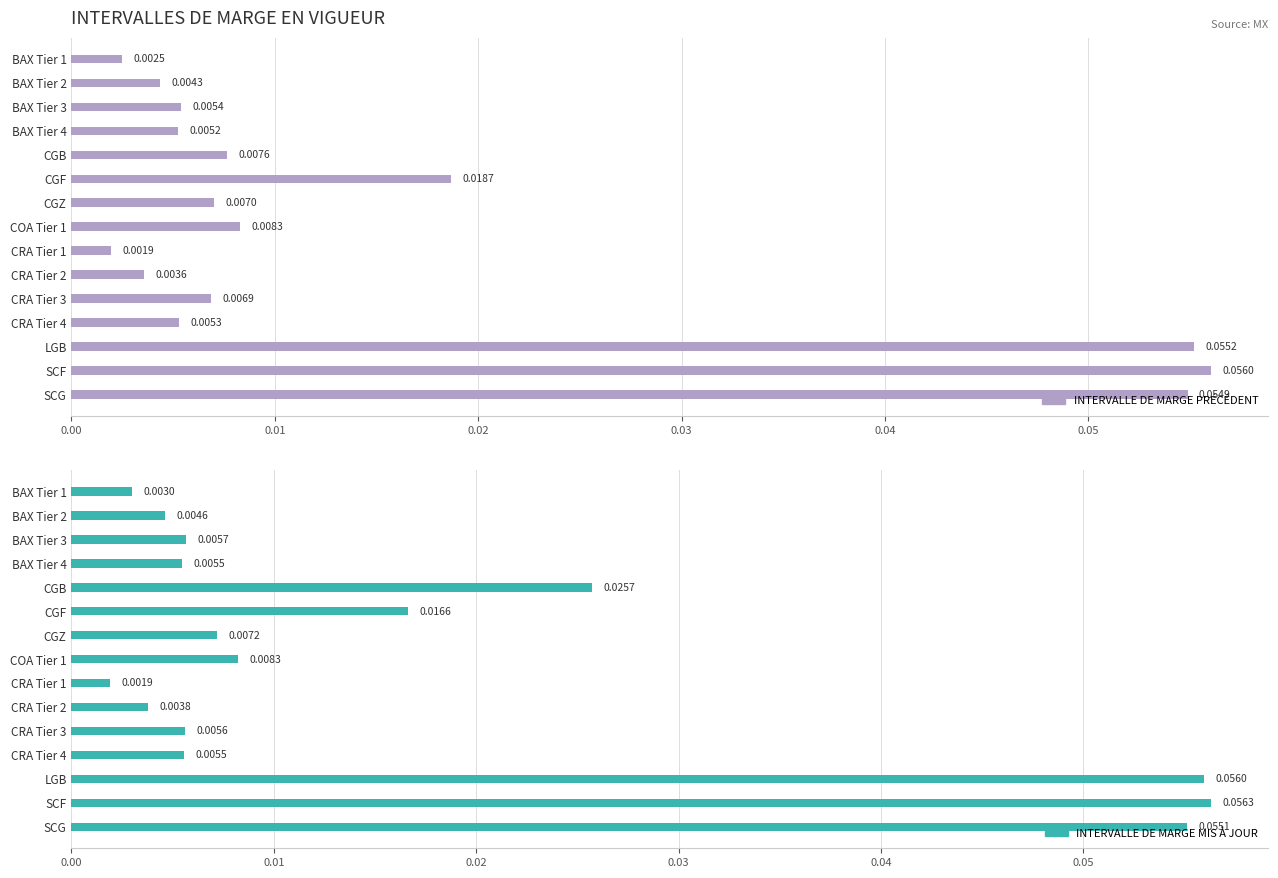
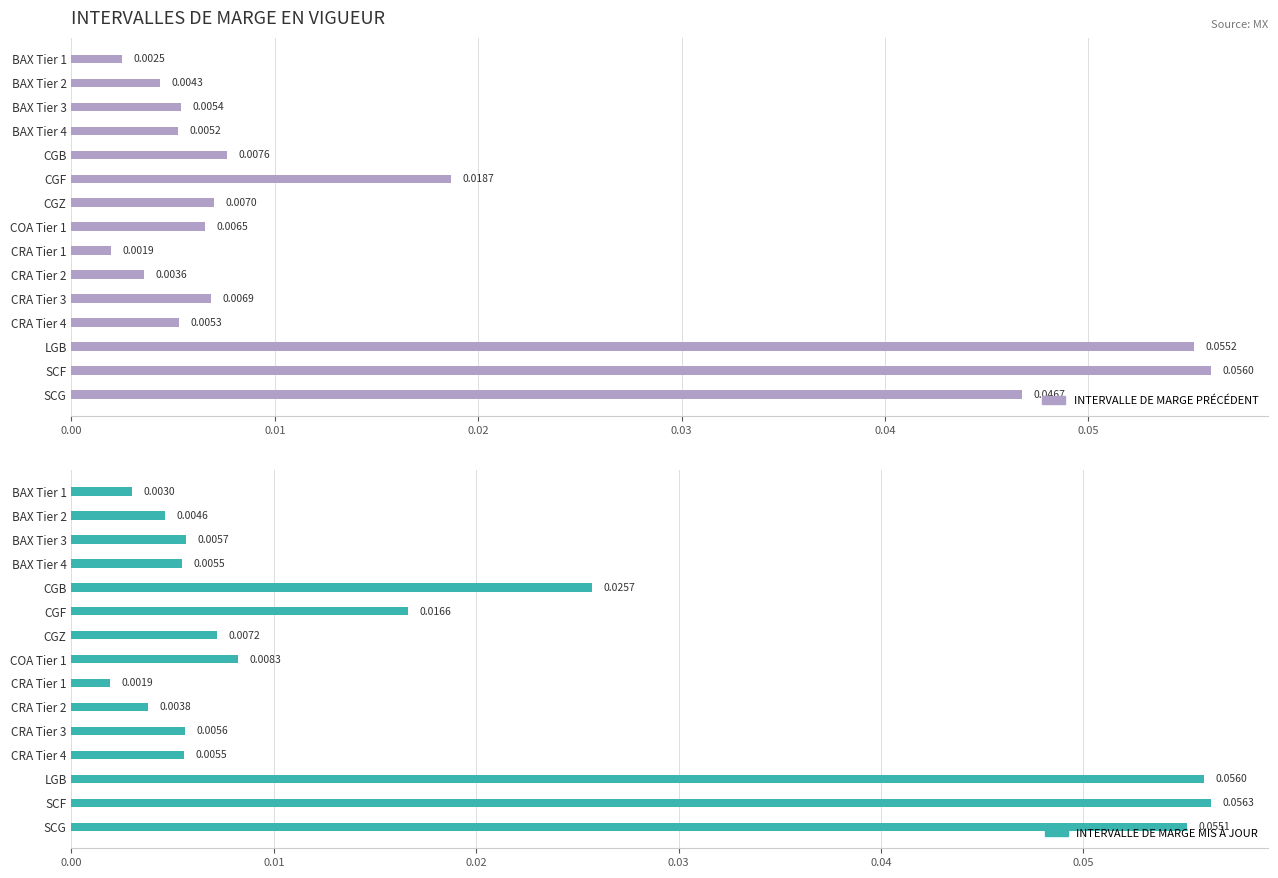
  {
    "INTERVALLES DE MARGE EN VIGUEUR": {
      "BAX Tier 1": 0.0025,
      "BAX Tier 2": 0.0043,
      "BAX Tier 3": 0.0054,
      "BAX Tier 4": 0.0052,
      "CGB": 0.0076,
      "CGF": 0.0187,
      "CGZ": 0.0070,
-     "COA Tier 1": 0.0083,
+     "COA Tier 1": 0.0065,
      "CRA Tier 1": 0.0019,
      "CRA Tier 2": 0.0036,
      "CRA Tier 3": 0.0069,
      "CRA Tier 4": 0.0053,
      "LGB": 0.0552,
      "SCF": 0.0560,
-     "SCG": 0.0549
+     "SCG": 0.0467
    }
  }
